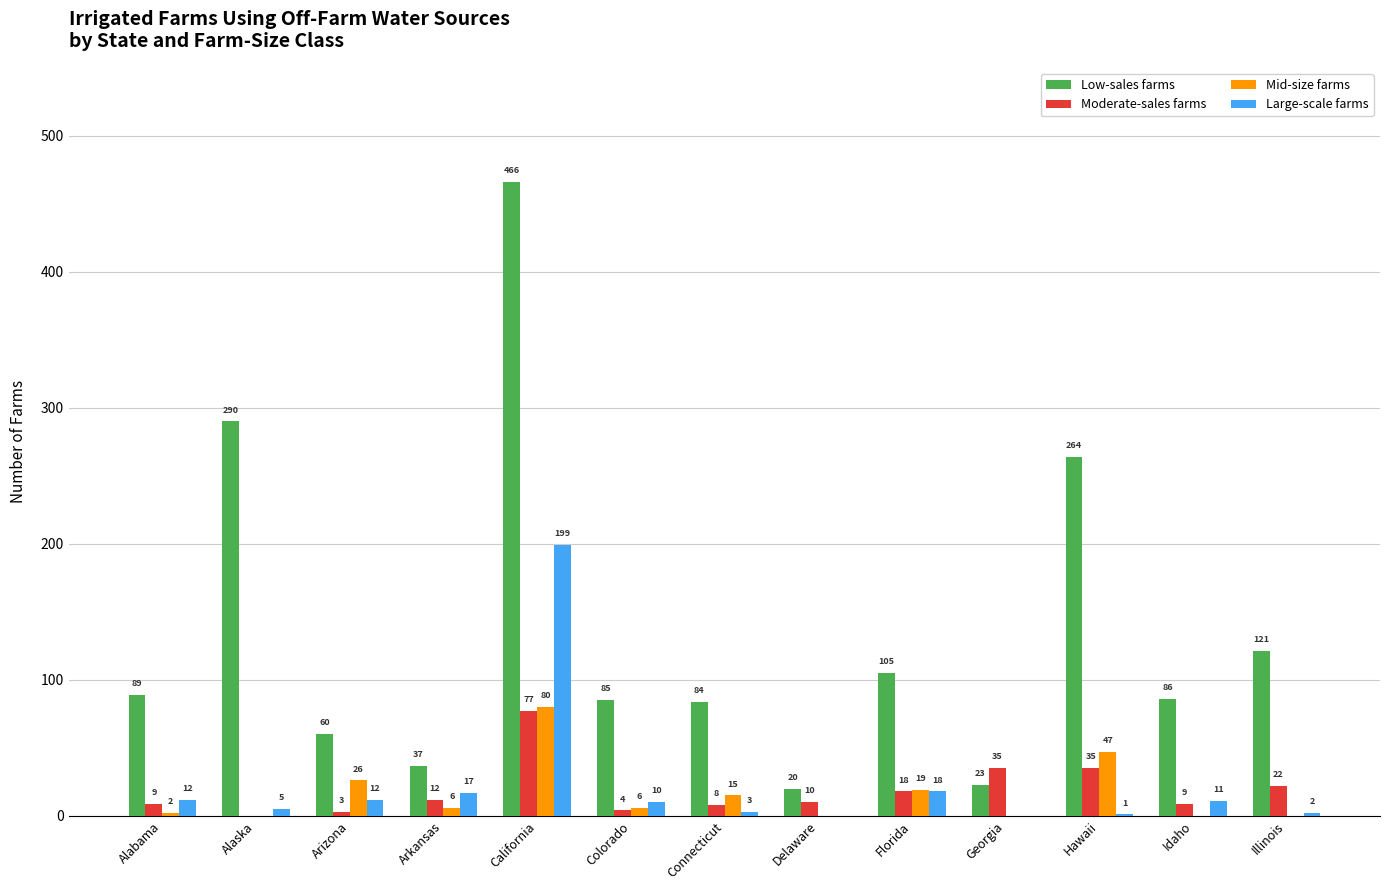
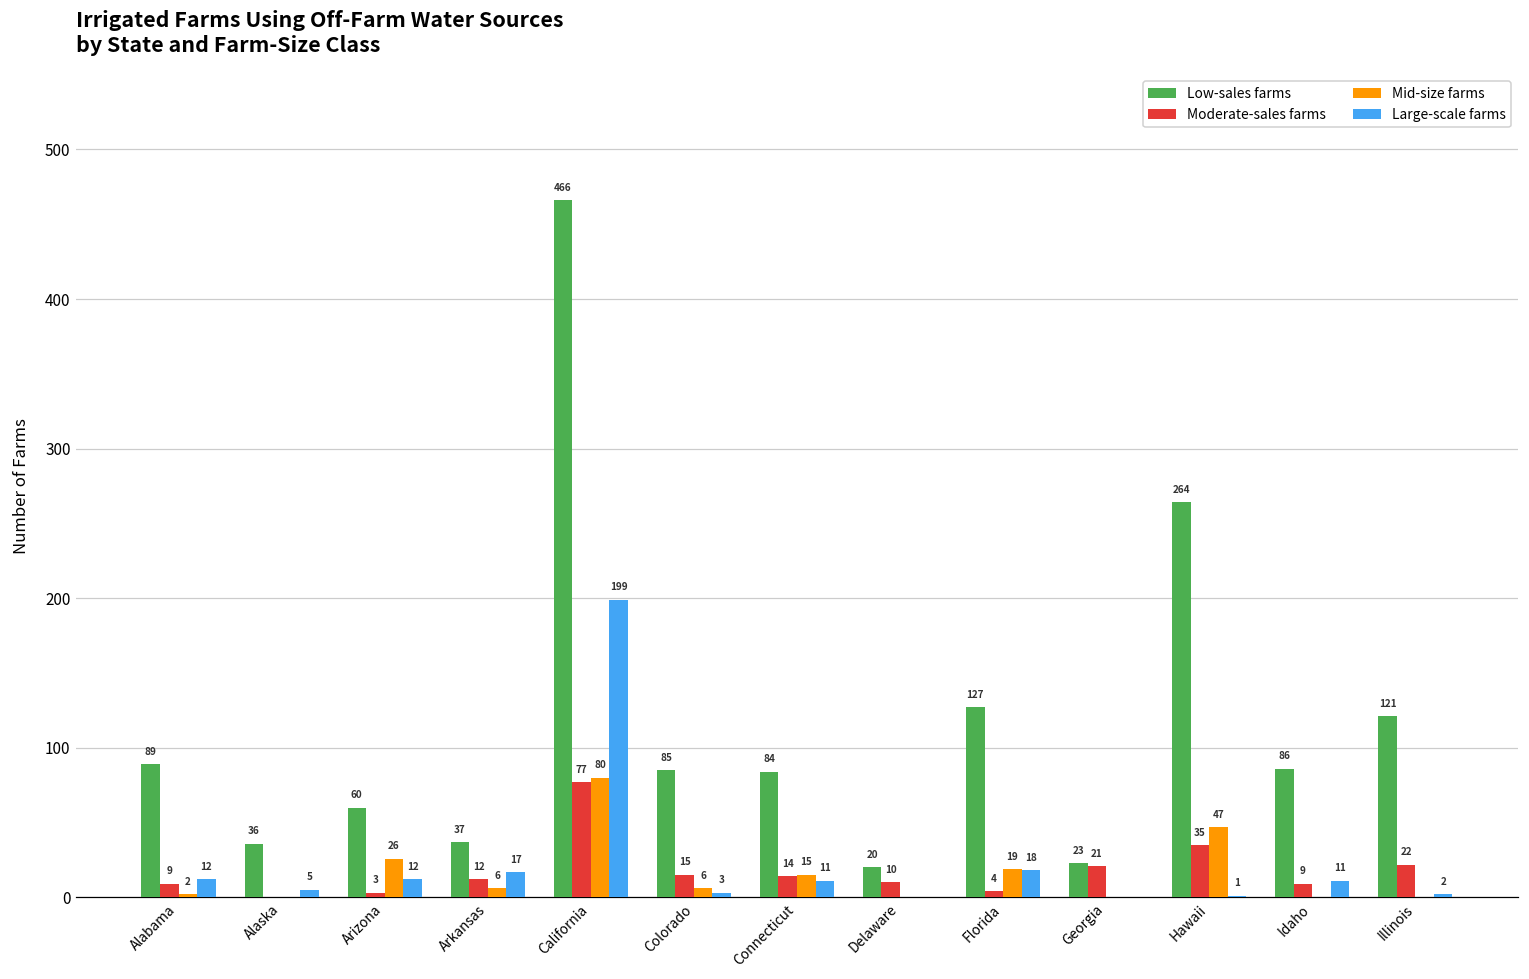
  {
    "Low-sales farms": {
      "Alabama": 89,
-     "Alaska": 290,
+     "Alaska": 36,
      "Arizona": 60,
      "Arkansas": 37,
      "California": 466,
      "Colorado": 85,
      "Connecticut": 84,
      "Delaware": 20,
-     "Florida": 105,
+     "Florida": 127,
      "Georgia": 23,
      "Hawaii": 264,
      "Idaho": 86,
      "Illinois": 121
    },
    "Moderate-sales farms": {
      "Alabama": 9,
      "Arizona": 3,
      "Arkansas": 12,
      "California": 77,
-     "Colorado": 4,
-     "Connecticut": 8,
+     "Colorado": 15,
+     "Connecticut": 14,
      "Delaware": 10,
-     "Florida": 18,
-     "Georgia": 35,
+     "Florida": 4,
+     "Georgia": 21,
      "Hawaii": 35,
      "Idaho": 9,
      "Illinois": 22
    },
    "Mid-size farms": {
      "Alabama": 2,
      "Arizona": 26,
      "Arkansas": 6,
      "California": 80,
      "Colorado": 6,
      "Connecticut": 15,
      "Florida": 19,
      "Hawaii": 47
    },
    "Large-scale farms": {
      "Alabama": 12,
      "Alaska": 5,
      "Arizona": 12,
      "Arkansas": 17,
      "California": 199,
-     "Colorado": 10,
-     "Connecticut": 3,
+     "Colorado": 3,
+     "Connecticut": 11,
      "Florida": 18,
      "Hawaii": 1,
      "Idaho": 11,
      "Illinois": 2
    }
  }
